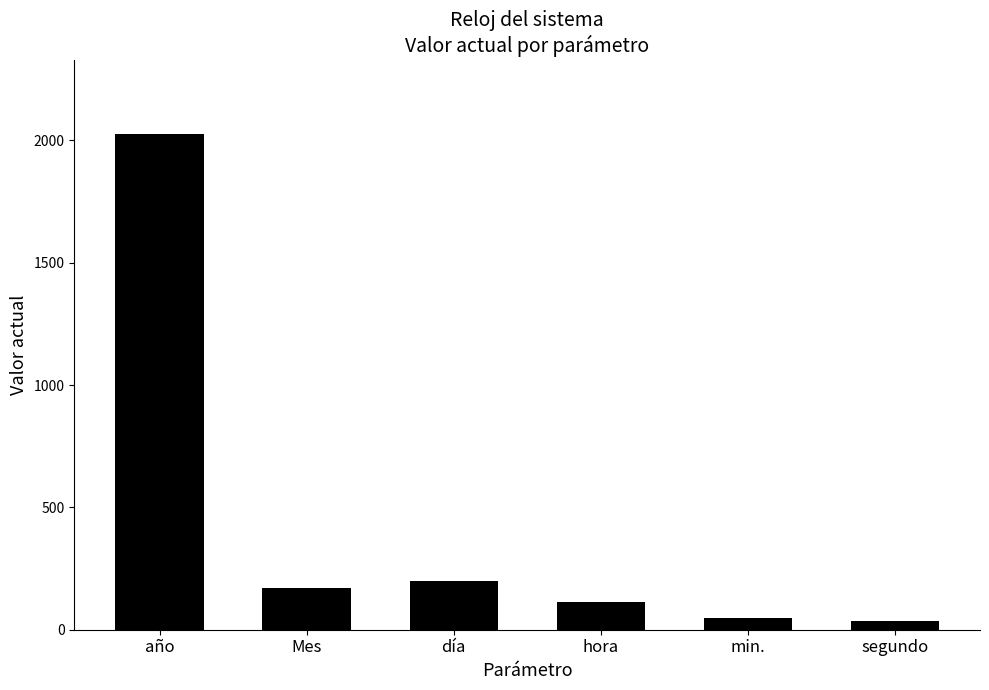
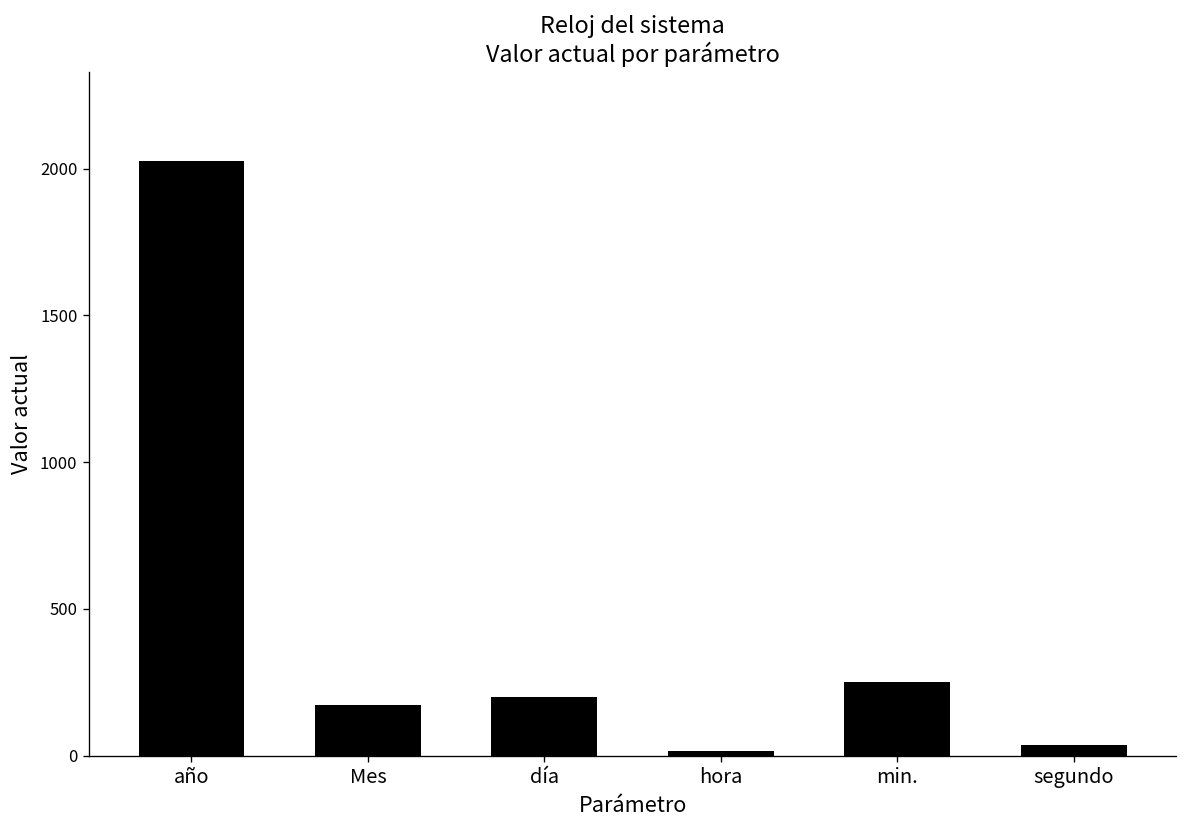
  {
    "año": 2030,
    "Mes": 170,
    "día": 200,
-   "hora": 120,
-   "min.": 50,
+   "hora": 20,
+   "min.": 250,
    "segundo": 40
  }
